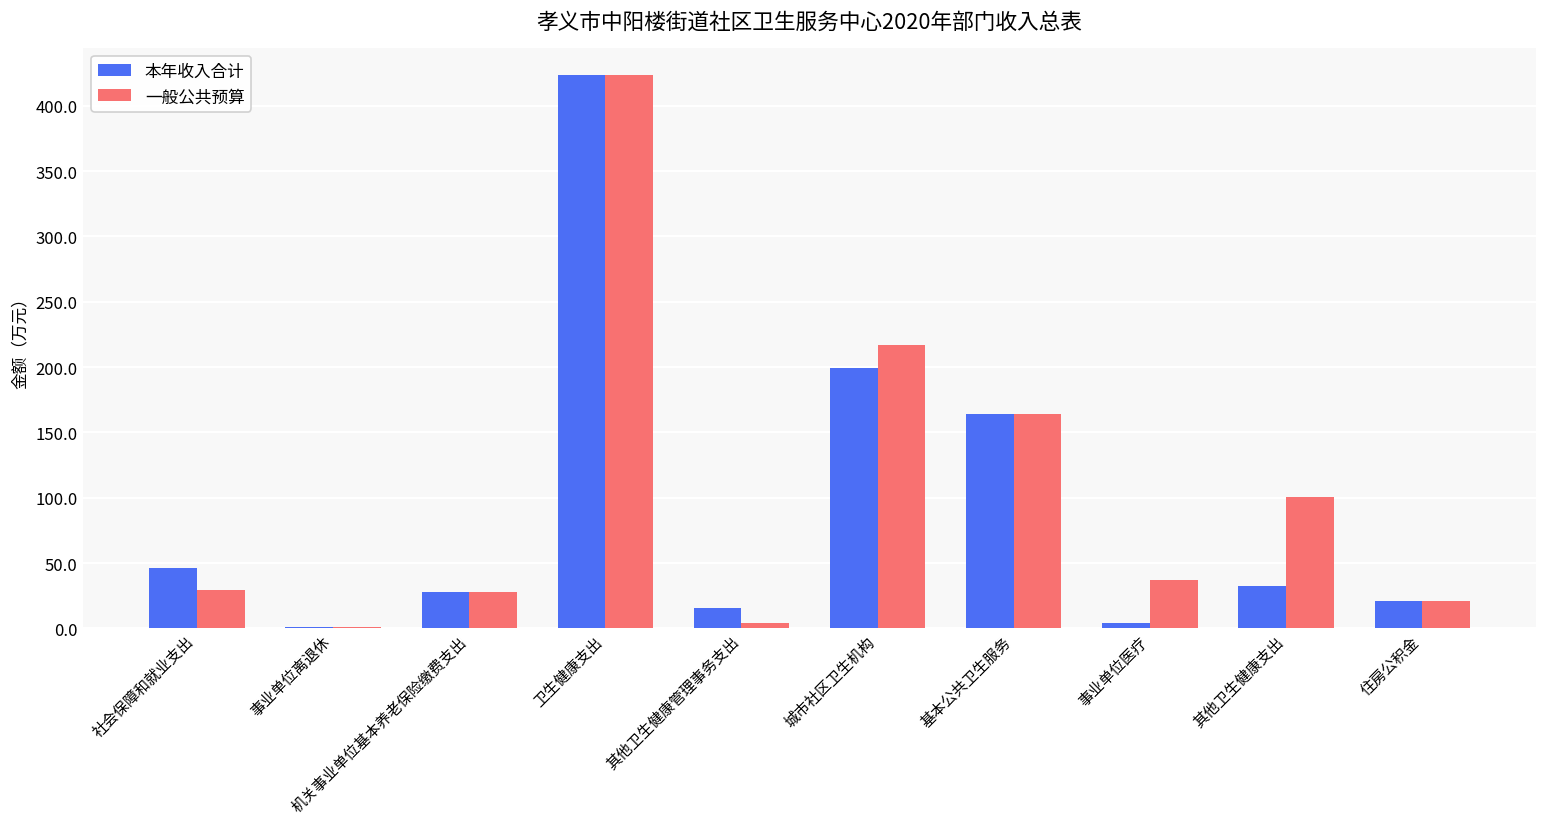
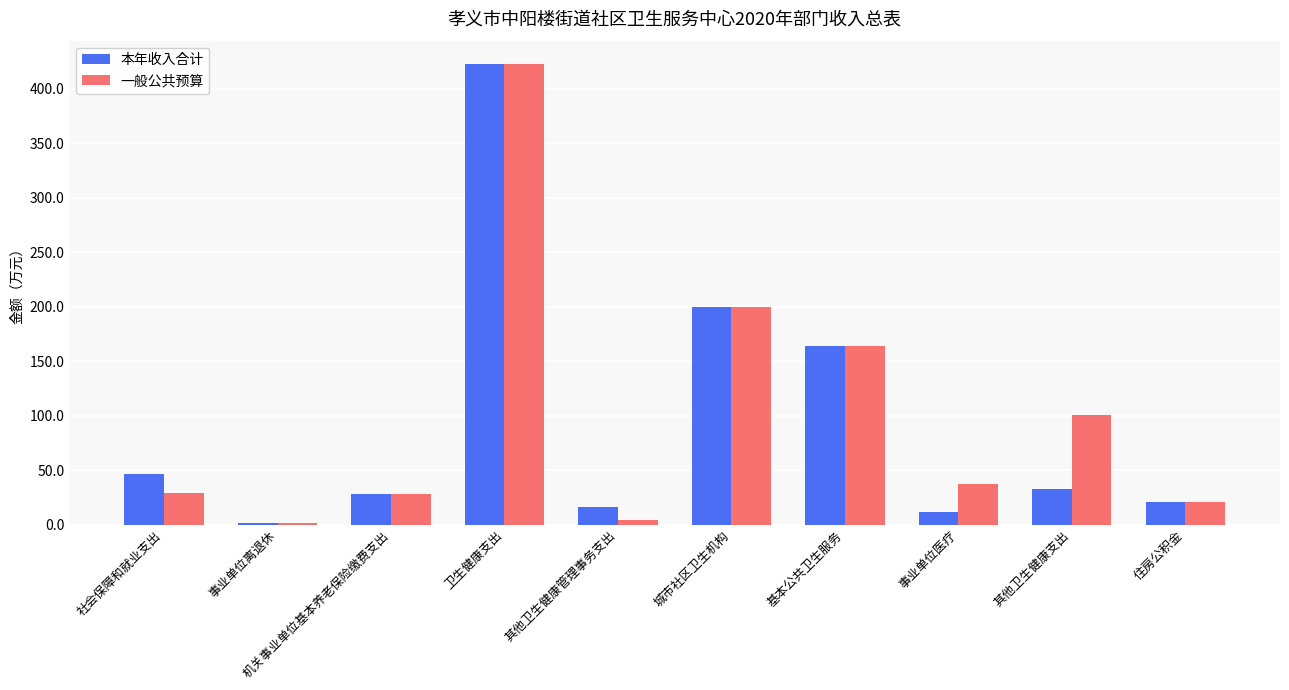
  {
    "本年收入合计": {
      "社会保障和就业支出": 46,
      "机关事业单位基本养老保险缴费支出": 28,
      "卫生健康支出": 423,
      "其他卫生健康管理事务支出": 16,
      "城市社区卫生机构": 199,
      "基本公共卫生服务": 164,
-     "事业单位医疗": 4,
+     "事业单位医疗": 11,
      "其他卫生健康支出": 33,
      "住房公积金": 21
    },
    "一般公共预算": {
      "社会保障和就业支出": 29,
      "机关事业单位基本养老保险缴费支出": 28,
      "卫生健康支出": 423,
      "其他卫生健康管理事务支出": 4,
-     "城市社区卫生机构": 217,
+     "城市社区卫生机构": 199,
      "基本公共卫生服务": 164,
      "事业单位医疗": 37,
      "其他卫生健康支出": 101,
      "住房公积金": 21
    }
  }
